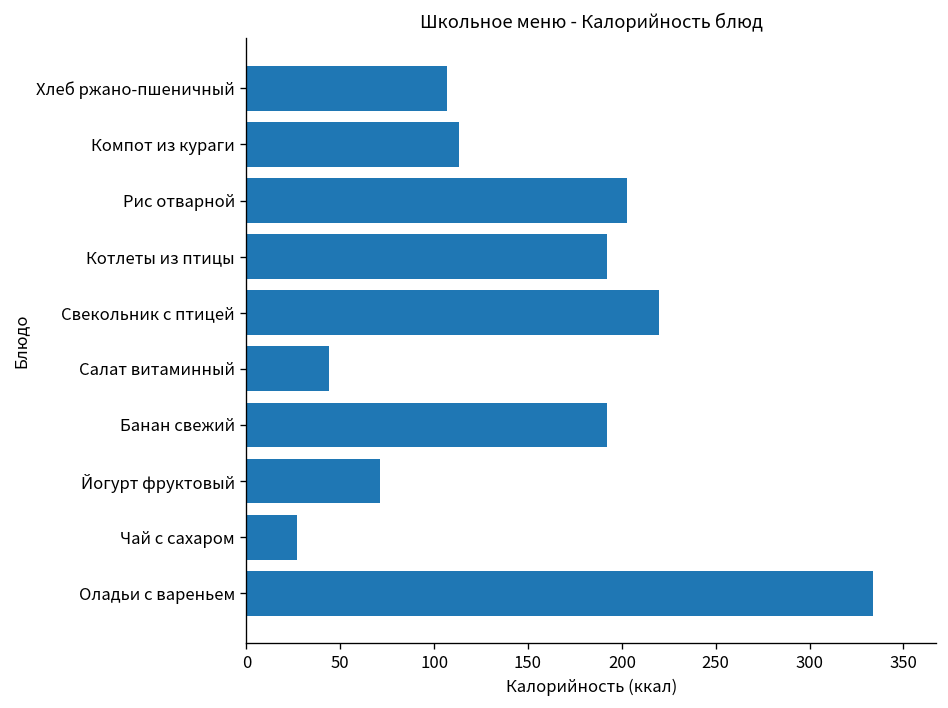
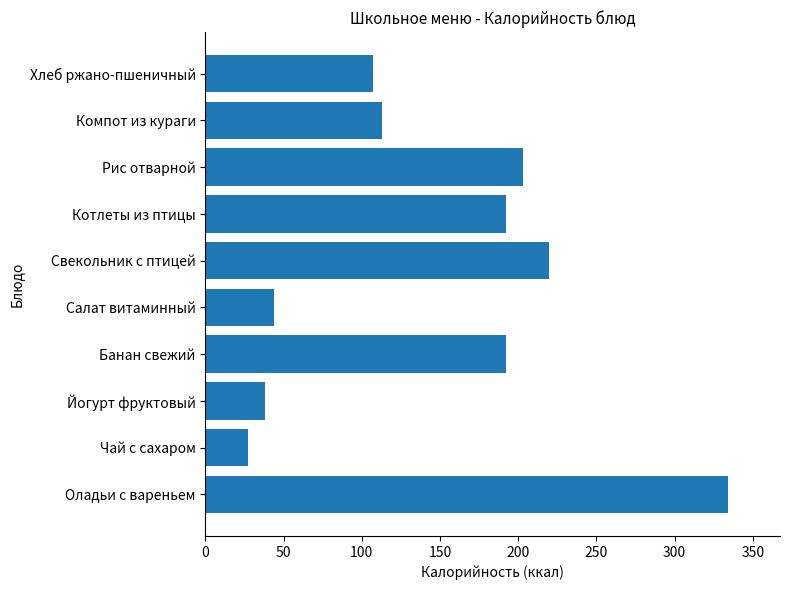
  {
    "Хлеб ржано-пшеничный": 107,
    "Компот из кураги": 113,
    "Рис отварной": 203,
    "Котлеты из птицы": 192,
    "Свекольник с птицей": 220,
    "Салат витаминный": 44,
    "Банан свежий": 192,
-   "Йогурт фруктовый": 71,
+   "Йогурт фруктовый": 38,
    "Чай с сахаром": 27,
    "Оладьи с вареньем": 334
  }
